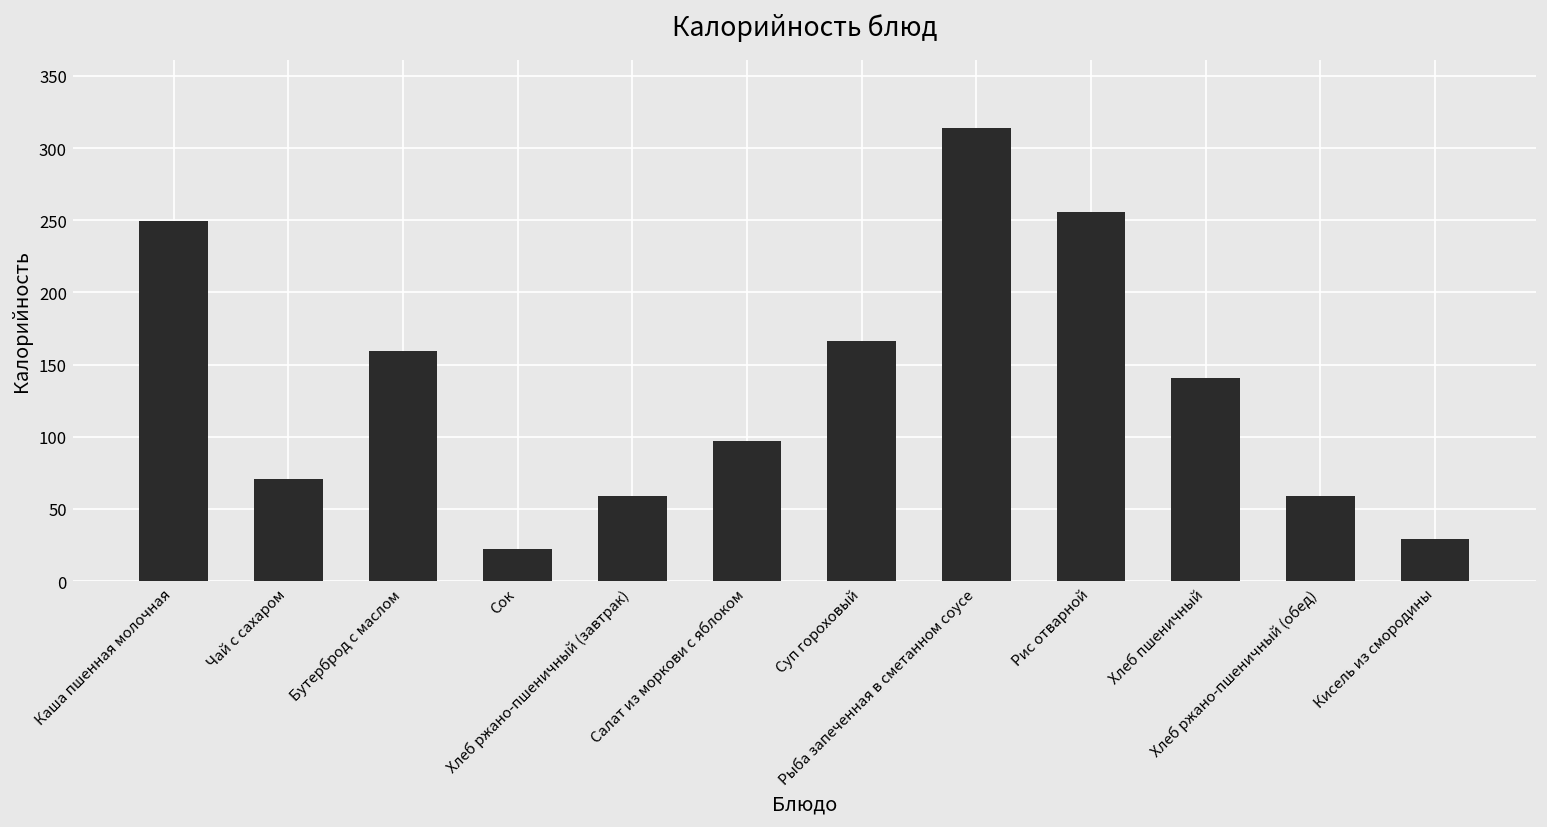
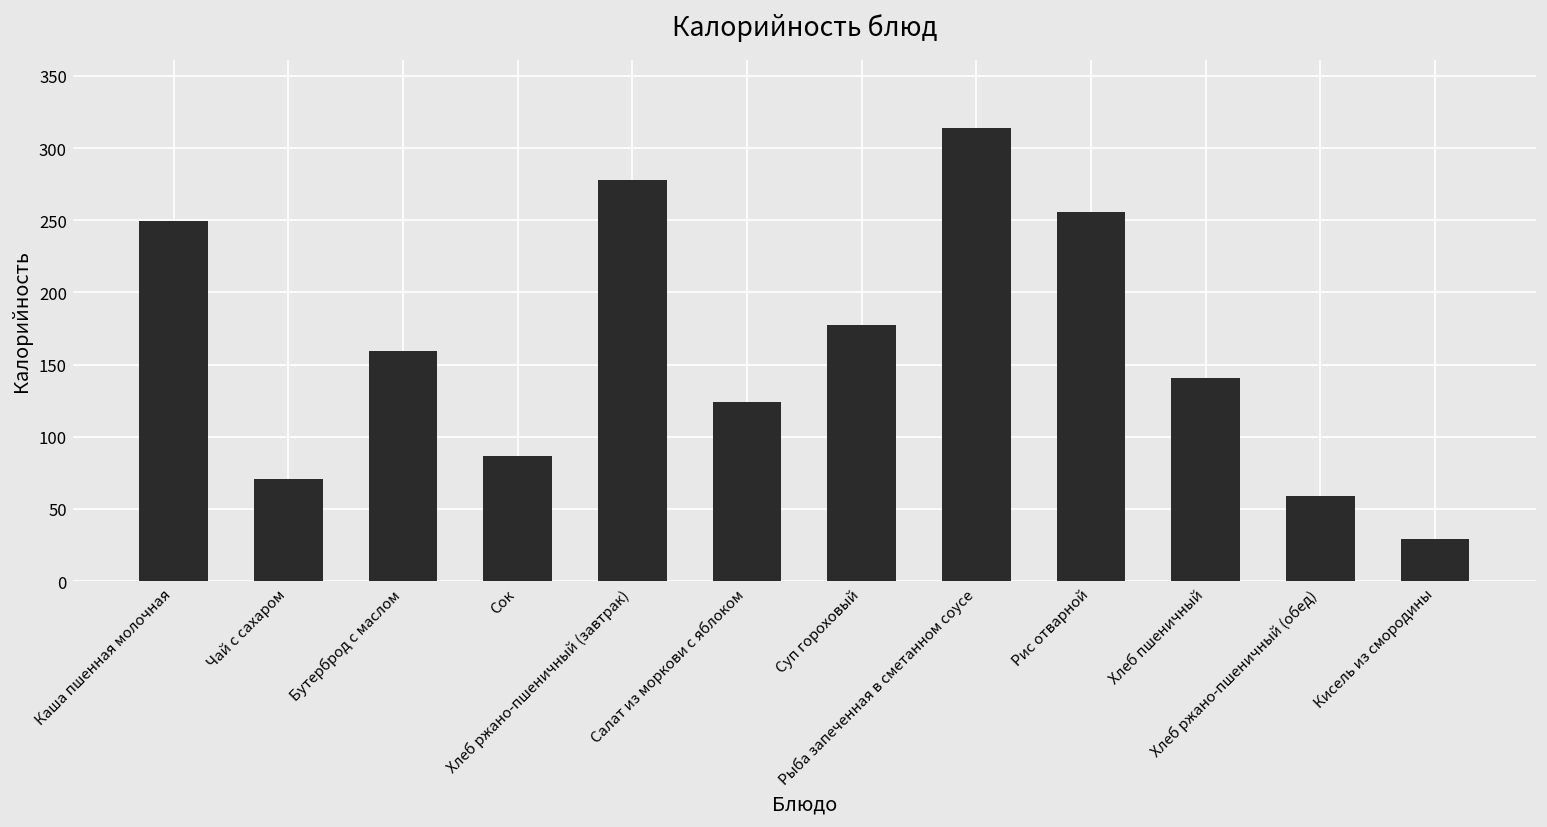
  {
    "Каша пшенная молочная": 250,
    "Чай с сахаром": 71,
    "Бутерброд с маслом": 160,
-   "Сок": 22,
-   "Хлеб ржано-пшеничный (завтрак)": 59,
-   "Салат из моркови с яблоком": 97,
-   "Суп гороховый": 166,
+   "Сок": 87,
+   "Хлеб ржано-пшеничный (завтрак)": 278,
+   "Салат из моркови с яблоком": 124,
+   "Суп гороховый": 177,
    "Рыба запеченная в сметанном соусе": 314,
    "Рис отварной": 256,
    "Хлеб пшеничный": 141,
    "Хлеб ржано-пшеничный (обед)": 59,
    "Кисель из смородины": 29
  }
